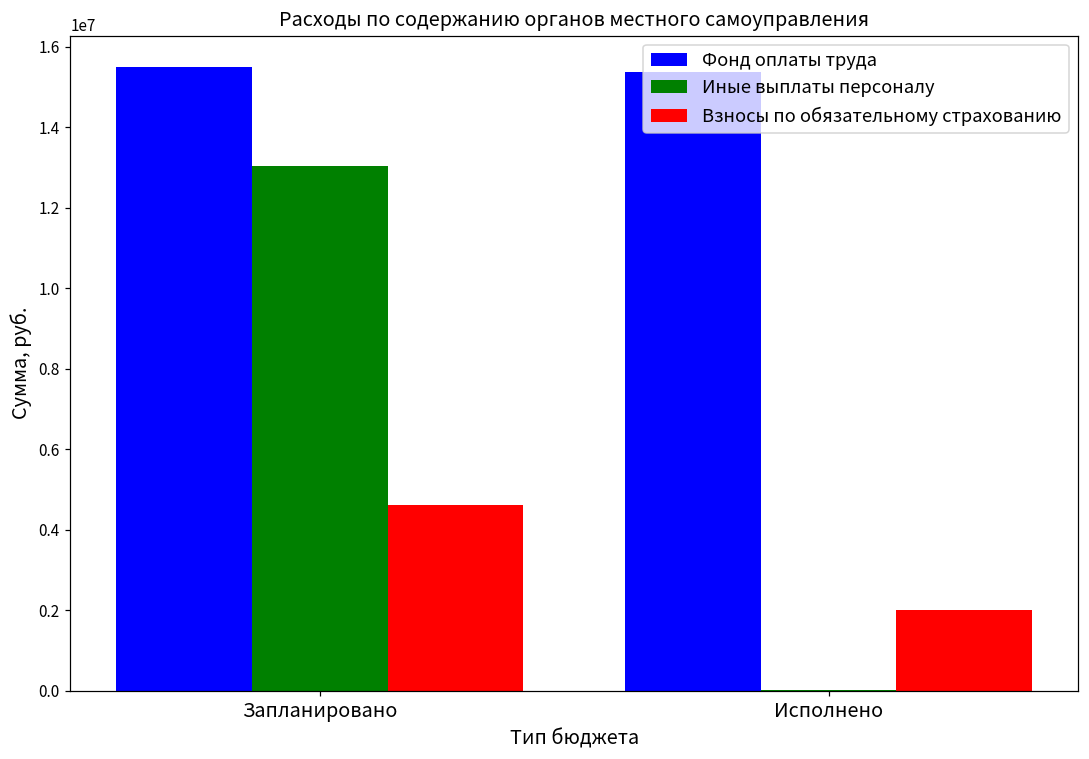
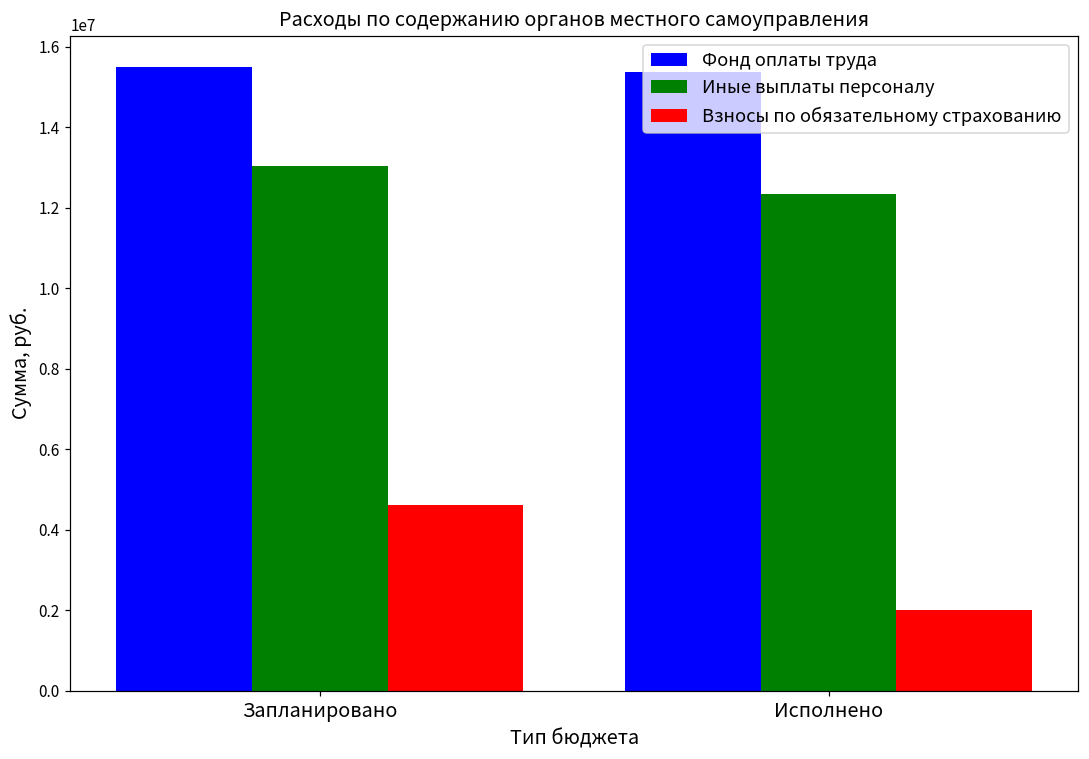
  {
    "Фонд оплаты труда": {
      "Запланировано": 15500000
    },
    "Иные выплаты персоналу": {
      "Запланировано": 13000000,
-     "Исполнено": 0
+     "Исполнено": 12300000
    },
    "Взносы по обязательному страхованию": {
      "Запланировано": 4600000,
      "Исполнено": 2000000
    }
  }
